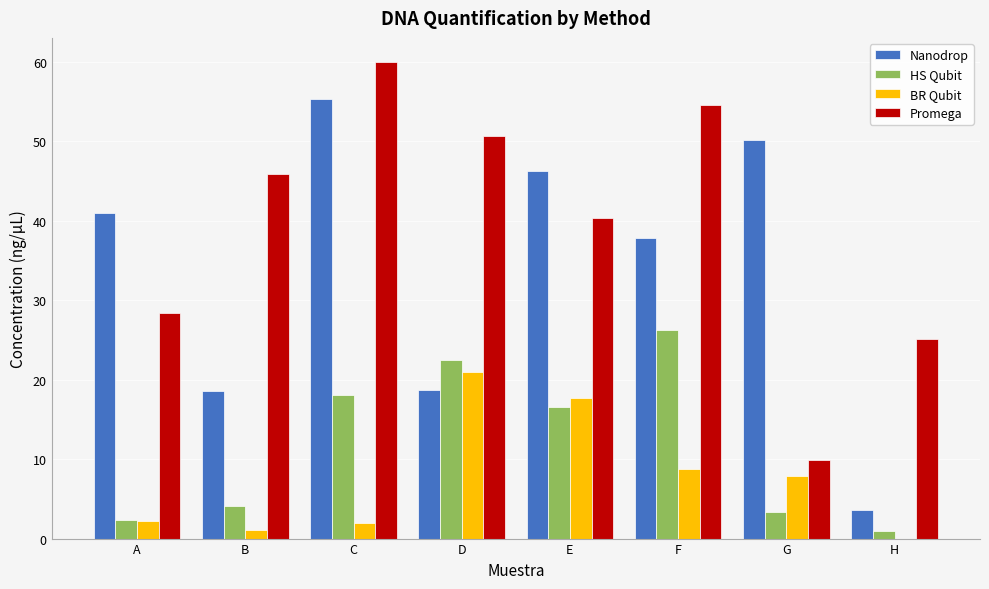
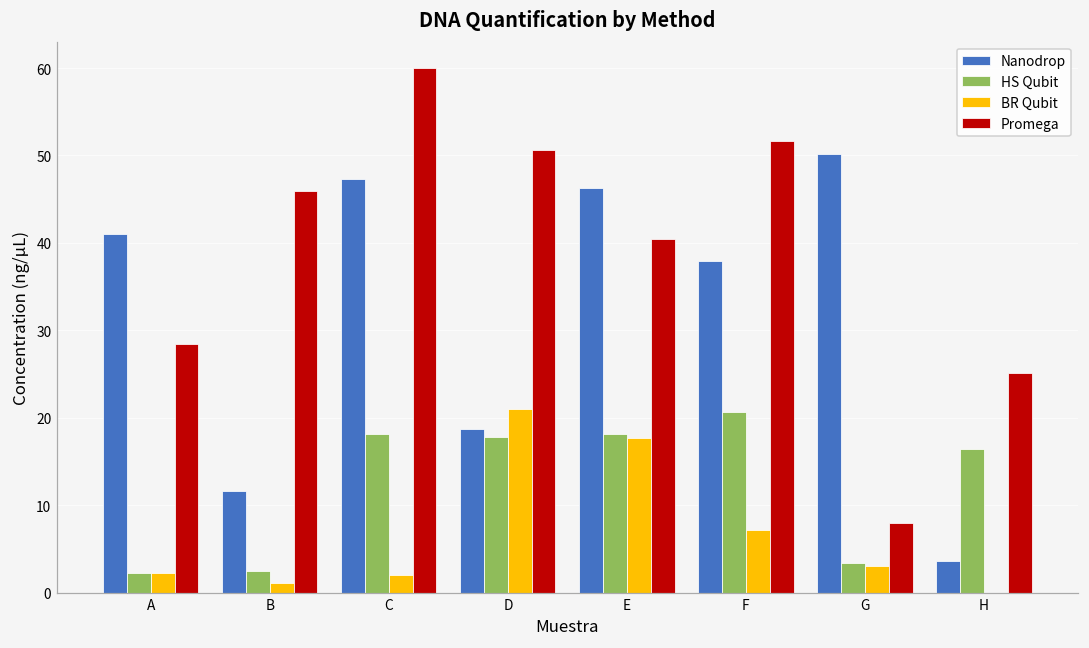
  {
    "Nanodrop": {
      "A": 41,
-     "B": 19,
-     "C": 55,
+     "B": 12,
+     "C": 47,
      "D": 19,
      "E": 46,
      "F": 38,
      "G": 50,
      "H": 4
    },
    "HS Qubit": {
      "A": 2,
-     "B": 4,
+     "B": 3,
      "C": 18,
-     "D": 23,
-     "E": 17,
-     "F": 26,
+     "D": 18,
+     "E": 18,
+     "F": 21,
      "G": 3,
-     "H": 1
+     "H": 16
    },
    "BR Qubit": {
      "A": 2,
      "B": 1,
      "C": 2,
      "D": 21,
      "E": 18,
-     "F": 9,
-     "G": 8,
+     "F": 7,
+     "G": 3,
      "H": 0
    },
    "Promega": {
      "A": 28,
      "B": 46,
      "C": 60,
      "D": 51,
      "E": 40,
-     "F": 55,
-     "G": 10,
+     "F": 52,
+     "G": 8,
      "H": 25
    }
  }
